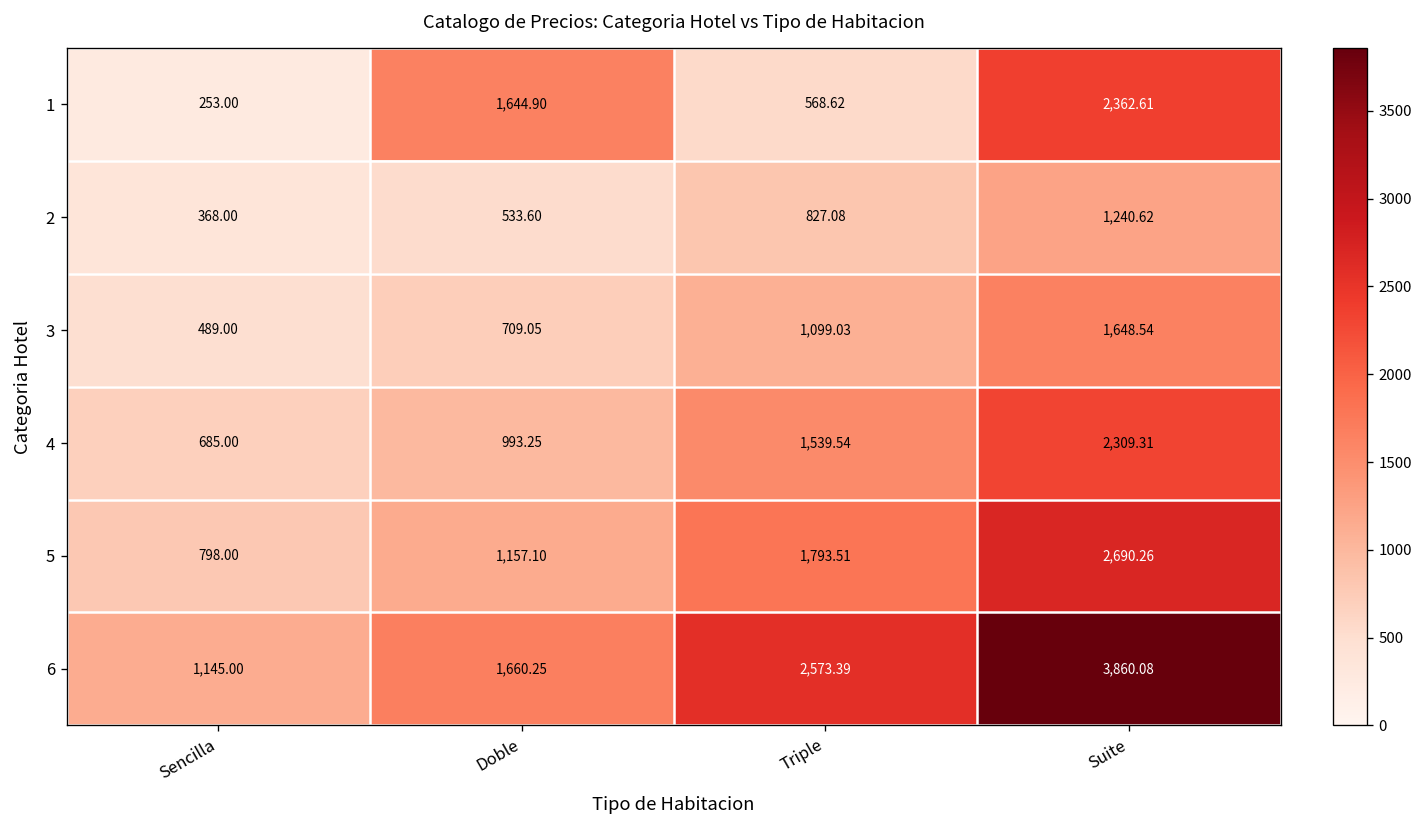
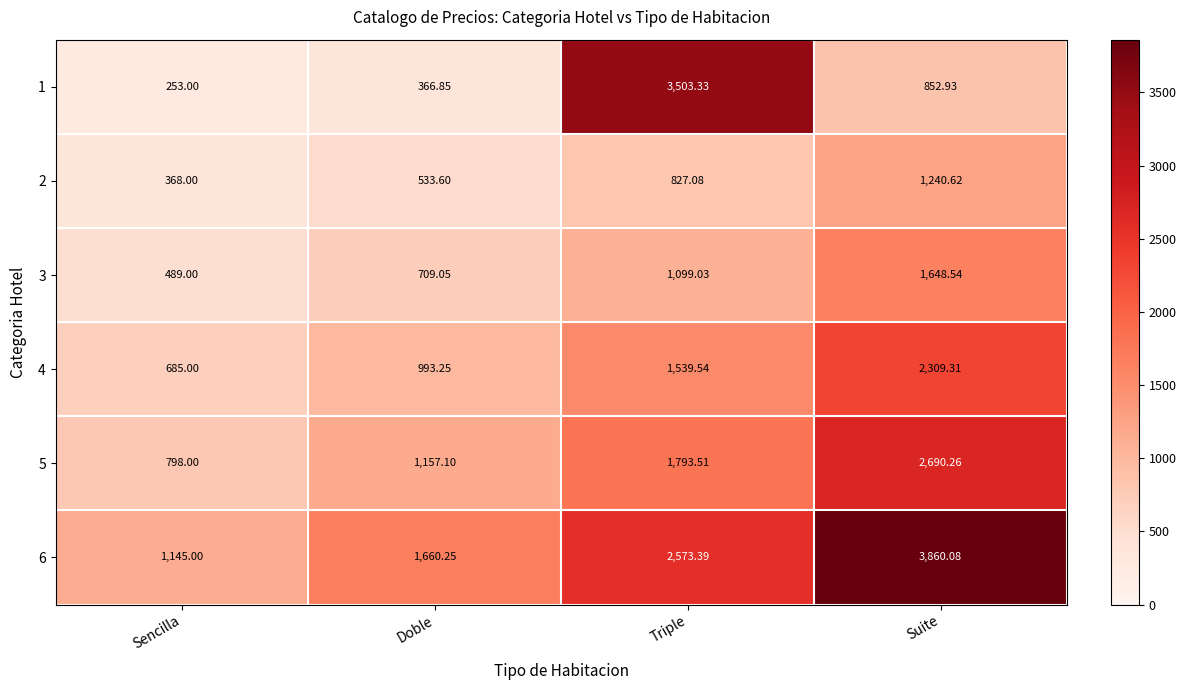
  {
    "1": {
      "Sencilla": "253.00",
-     "Doble": "1,644.90",
-     "Triple": "568.62",
-     "Suite": "2,362.61"
+     "Doble": "366.85",
+     "Triple": "3,503.33",
+     "Suite": "852.93"
    },
    "2": {
      "Sencilla": "368.00",
      "Doble": "533.60",
      "Triple": "827.08",
      "Suite": "1,240.62"
    },
    "3": {
      "Sencilla": "489.00",
      "Doble": "709.05",
      "Triple": "1,099.03",
      "Suite": "1,648.54"
    },
    "4": {
      "Sencilla": "685.00",
      "Doble": "993.25",
      "Triple": "1,539.54",
      "Suite": "2,309.31"
    },
    "5": {
      "Sencilla": "798.00",
      "Doble": "1,157.10",
      "Triple": "1,793.51",
      "Suite": "2,690.26"
    },
    "6": {
      "Sencilla": "1,145.00",
      "Doble": "1,660.25",
      "Triple": "2,573.39",
      "Suite": "3,860.08"
    }
  }
